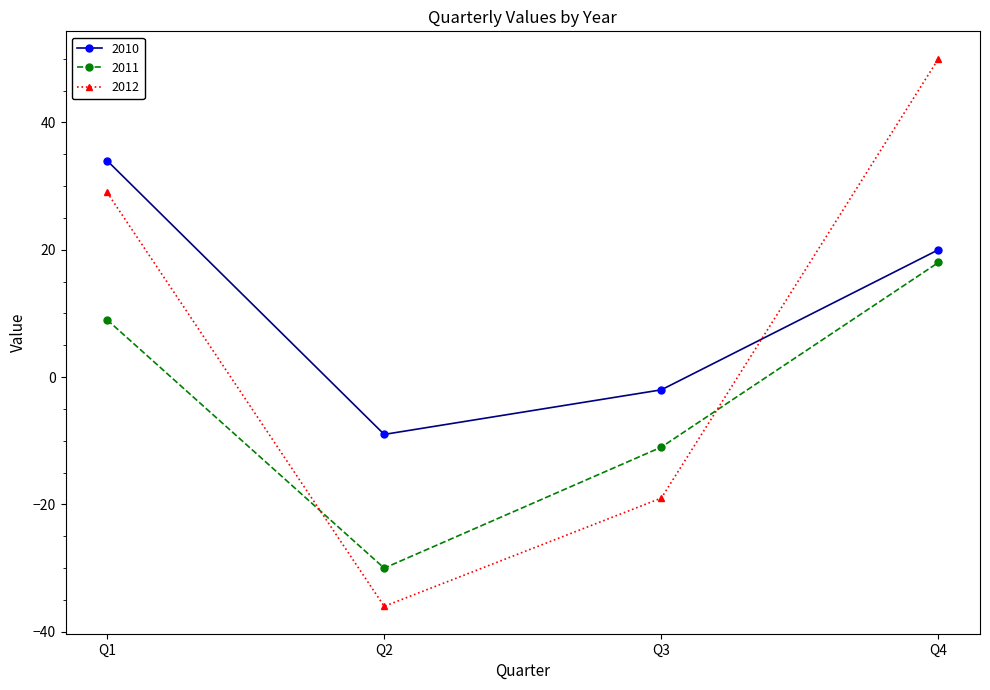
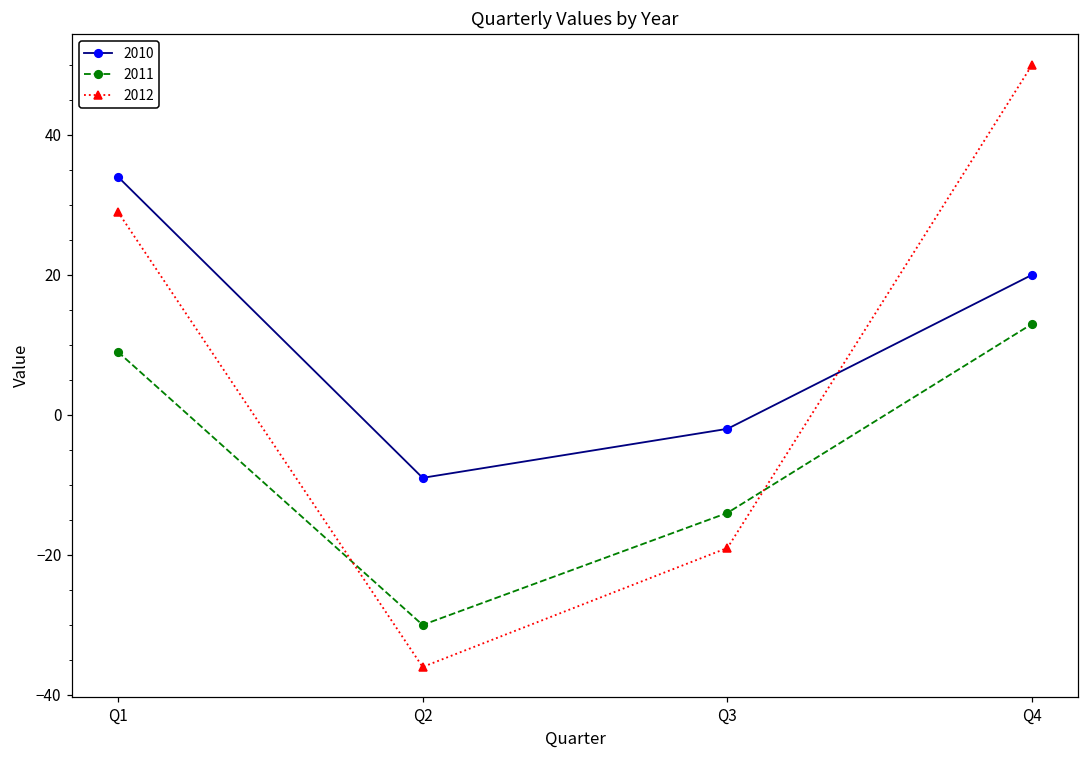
  {
    "2010": {
      "Q1": 34,
      "Q2": -9,
      "Q3": -2,
      "Q4": 20
    },
    "2011": {
      "Q1": 9,
      "Q2": -30,
-     "Q3": -11,
-     "Q4": 18
+     "Q3": -14,
+     "Q4": 13
    },
    "2012": {
      "Q1": 29,
      "Q2": -36,
      "Q3": -19,
      "Q4": 50
    }
  }
